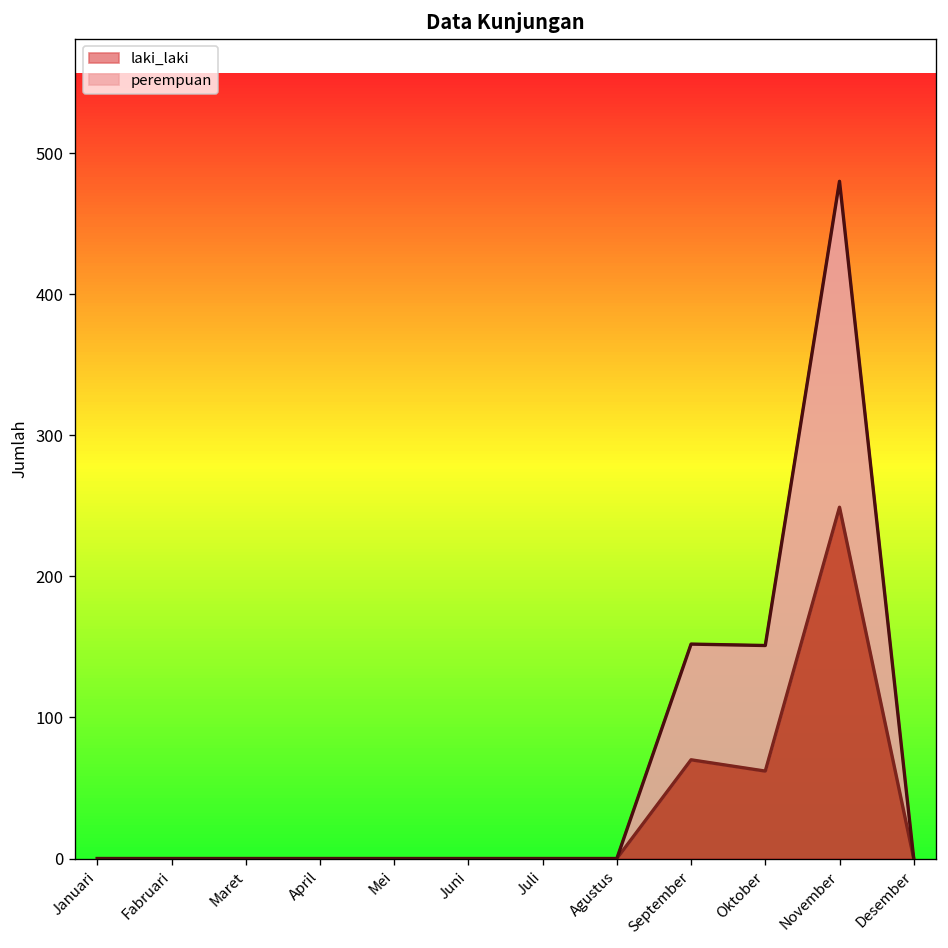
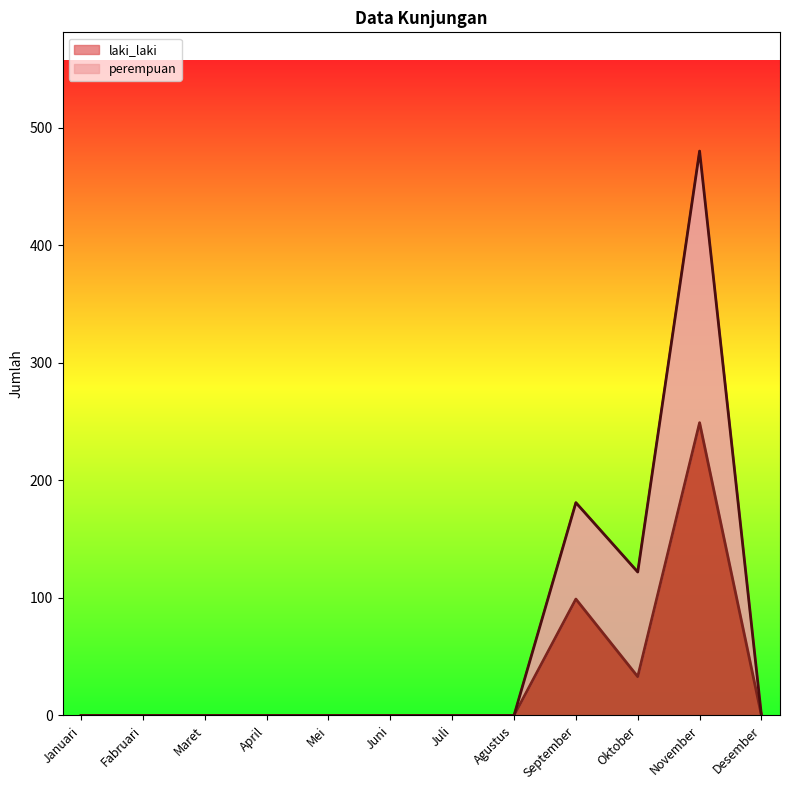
  {
    "laki_laki": {
-     "September": 70,
-     "Oktober": 62,
+     "September": 99,
+     "Oktober": 33,
      "November": 249
    },
    "perempuan": {
      "September": 82,
      "Oktober": 89,
      "November": 231
    }
  }
